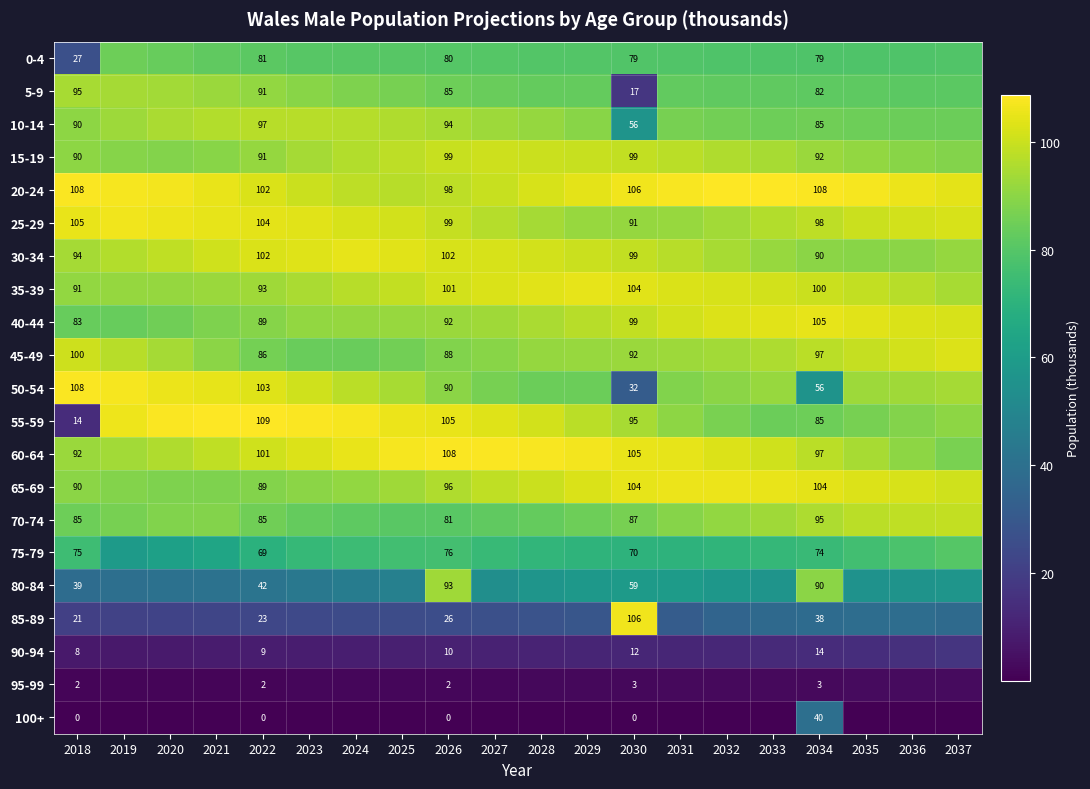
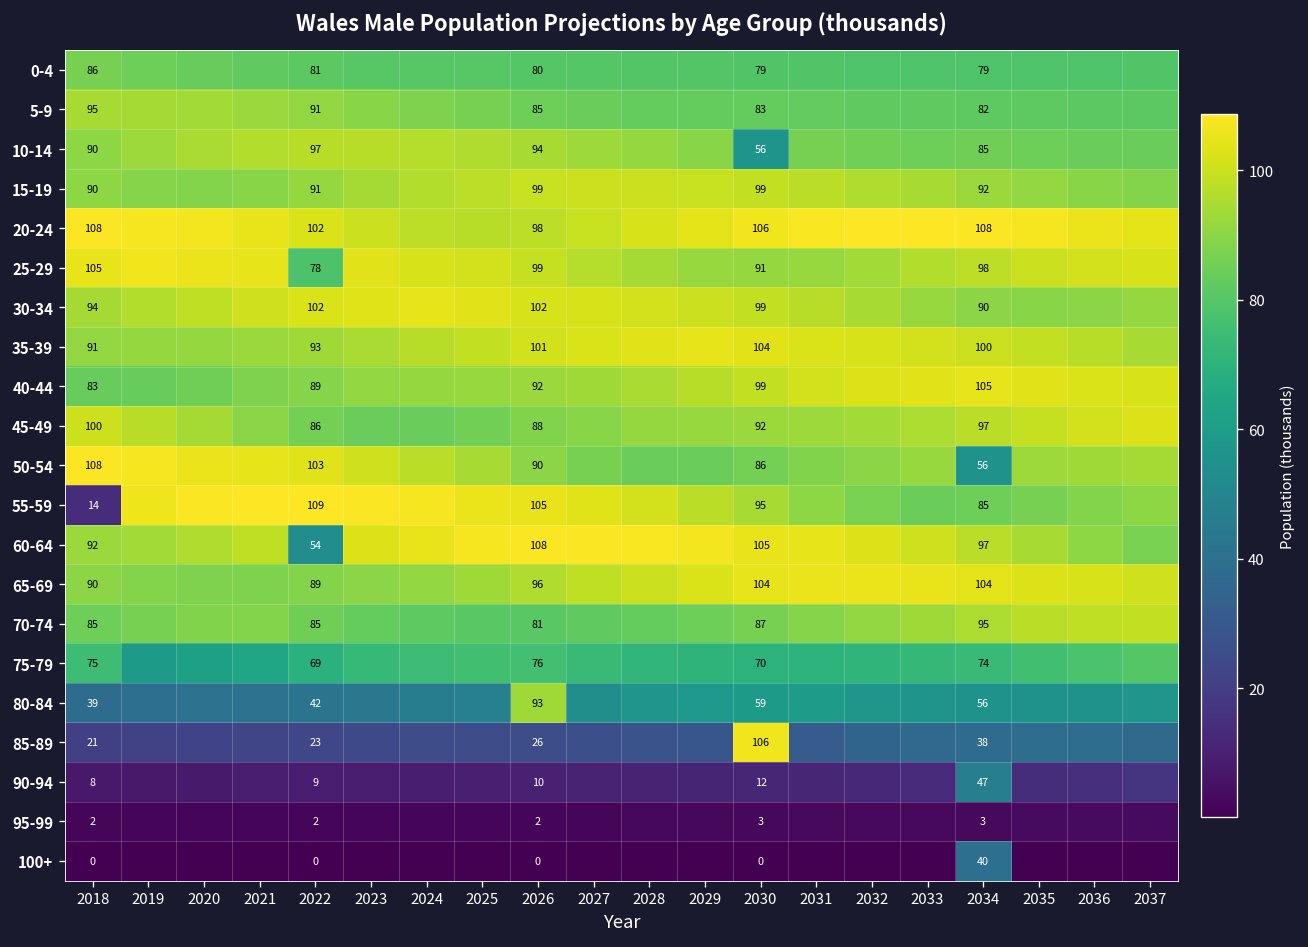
  {
    "0-4": {
-     "2018": 27,
+     "2018": 86,
      "2022": 81,
      "2026": 80,
      "2030": 79,
      "2034": 79
    },
    "5-9": {
      "2018": 95,
      "2022": 91,
      "2026": 85,
-     "2030": 17,
+     "2030": 83,
      "2034": 82
    },
    "10-14": {
      "2018": 90,
      "2022": 97,
      "2026": 94,
      "2030": 56,
      "2034": 85
    },
    "15-19": {
      "2018": 90,
      "2022": 91,
      "2026": 99,
      "2030": 99,
      "2034": 92
    },
    "20-24": {
      "2018": 108,
      "2022": 102,
      "2026": 98,
      "2030": 106,
      "2034": 108
    },
    "25-29": {
      "2018": 105,
-     "2022": 104,
+     "2022": 78,
      "2026": 99,
      "2030": 91,
      "2034": 98
    },
    "30-34": {
      "2018": 94,
      "2022": 102,
      "2026": 102,
      "2030": 99,
      "2034": 90
    },
    "35-39": {
      "2018": 91,
      "2022": 93,
      "2026": 101,
      "2030": 104,
      "2034": 100
    },
    "40-44": {
      "2018": 83,
      "2022": 89,
      "2026": 92,
      "2030": 99,
      "2034": 105
    },
    "45-49": {
      "2018": 100,
      "2022": 86,
      "2026": 88,
      "2030": 92,
      "2034": 97
    },
    "50-54": {
      "2018": 108,
      "2022": 103,
      "2026": 90,
-     "2030": 32,
+     "2030": 86,
      "2034": 56
    },
    "55-59": {
      "2018": 14,
      "2022": 109,
      "2026": 105,
      "2030": 95,
      "2034": 85
    },
    "60-64": {
      "2018": 92,
-     "2022": 101,
+     "2022": 54,
      "2026": 108,
      "2030": 105,
      "2034": 97
    },
    "65-69": {
      "2018": 90,
      "2022": 89,
      "2026": 96,
      "2030": 104,
      "2034": 104
    },
    "70-74": {
      "2018": 85,
      "2022": 85,
      "2026": 81,
      "2030": 87,
      "2034": 95
    },
    "75-79": {
      "2018": 75,
      "2022": 69,
      "2026": 76,
      "2030": 70,
      "2034": 74
    },
    "80-84": {
      "2018": 39,
      "2022": 42,
      "2026": 93,
      "2030": 59,
-     "2034": 90
+     "2034": 56
    },
    "85-89": {
      "2018": 21,
      "2022": 23,
      "2026": 26,
      "2030": 106,
      "2034": 38
    },
    "90-94": {
      "2018": 8,
      "2022": 9,
      "2026": 10,
      "2030": 12,
-     "2034": 14
+     "2034": 47
    },
    "95-99": {
      "2018": 2,
      "2022": 2,
      "2026": 2,
      "2030": 3,
      "2034": 3
    },
    "100+": {
      "2018": 0,
      "2022": 0,
      "2026": 0,
      "2030": 0,
      "2034": 40
    }
  }
